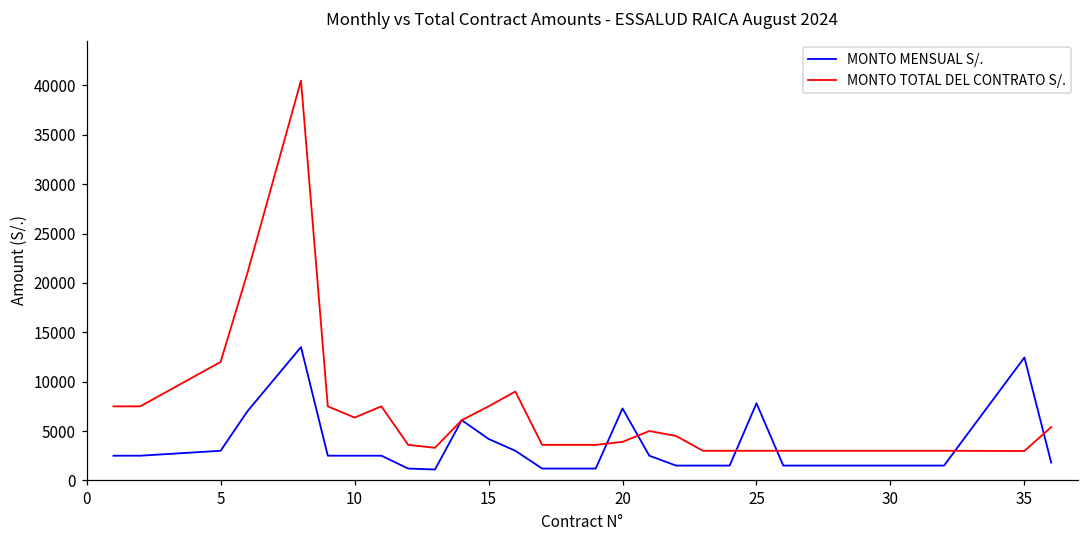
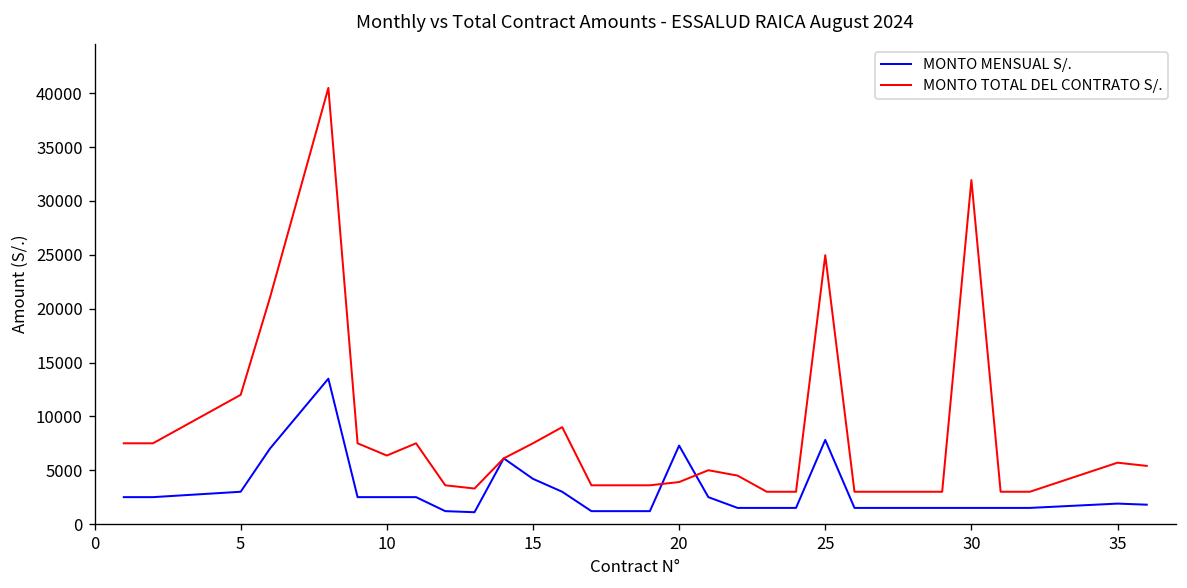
  {
    "MONTO MENSUAL S/.": {
      "5": 3000,
      "10": 3000,
      "15": 4000,
      "20": 7000,
      "25": 8000,
      "30": 2000,
-     "35": 12000
+     "35": 2000
    },
    "MONTO TOTAL DEL CONTRATO S/.": {
      "5": 12000,
      "10": 6000,
      "15": 8000,
      "20": 4000,
-     "25": 3000,
-     "30": 3000,
-     "35": 3000
+     "25": 25000,
+     "30": 32000,
+     "35": 6000
    }
  }
